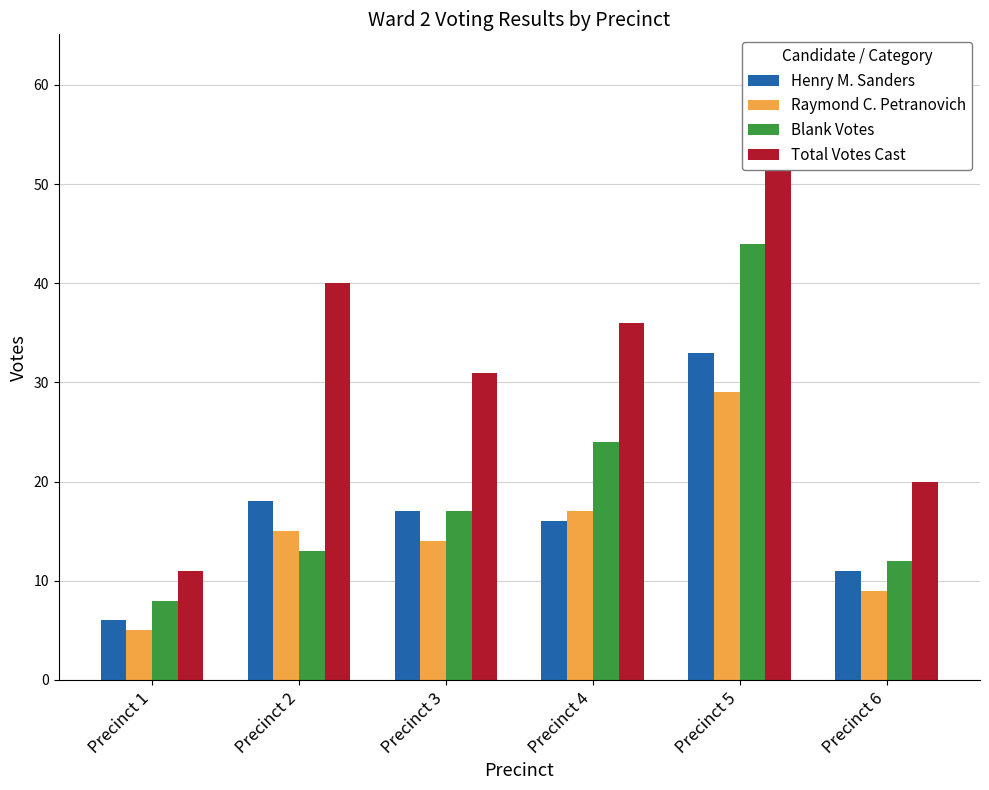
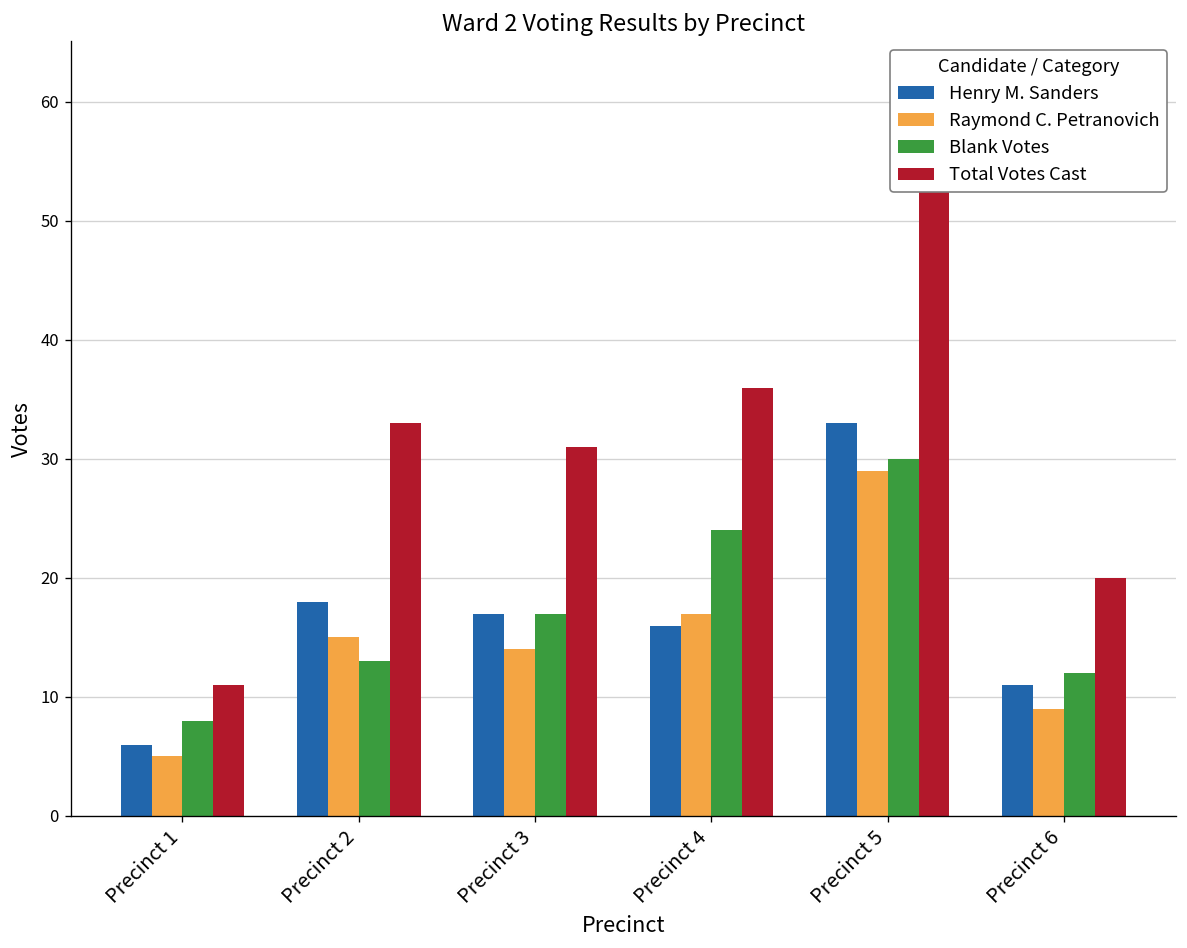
  {
    "Henry M. Sanders": {
      "Precinct 1": 6,
      "Precinct 2": 18,
      "Precinct 3": 17,
      "Precinct 4": 16,
      "Precinct 5": 33,
      "Precinct 6": 11
    },
    "Raymond C. Petranovich": {
      "Precinct 1": 5,
      "Precinct 2": 15,
      "Precinct 3": 14,
      "Precinct 4": 17,
      "Precinct 5": 29,
      "Precinct 6": 9
    },
    "Blank Votes": {
      "Precinct 1": 8,
      "Precinct 2": 13,
      "Precinct 3": 17,
      "Precinct 4": 24,
-     "Precinct 5": 44,
+     "Precinct 5": 30,
      "Precinct 6": 12
    },
    "Total Votes Cast": {
      "Precinct 1": 11,
-     "Precinct 2": 40,
+     "Precinct 2": 33,
      "Precinct 3": 31,
      "Precinct 4": 36,
      "Precinct 6": 20
    }
  }
